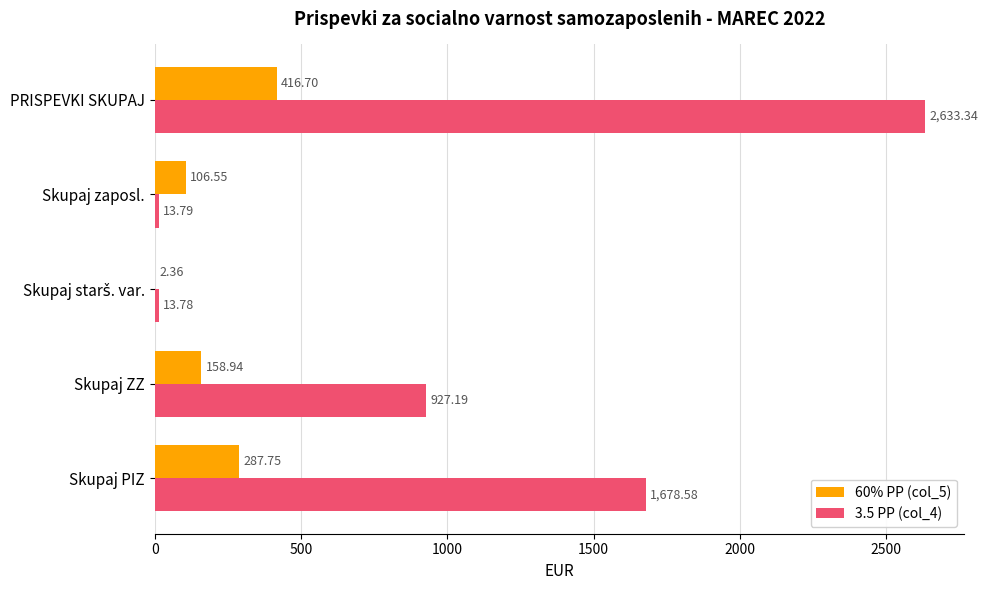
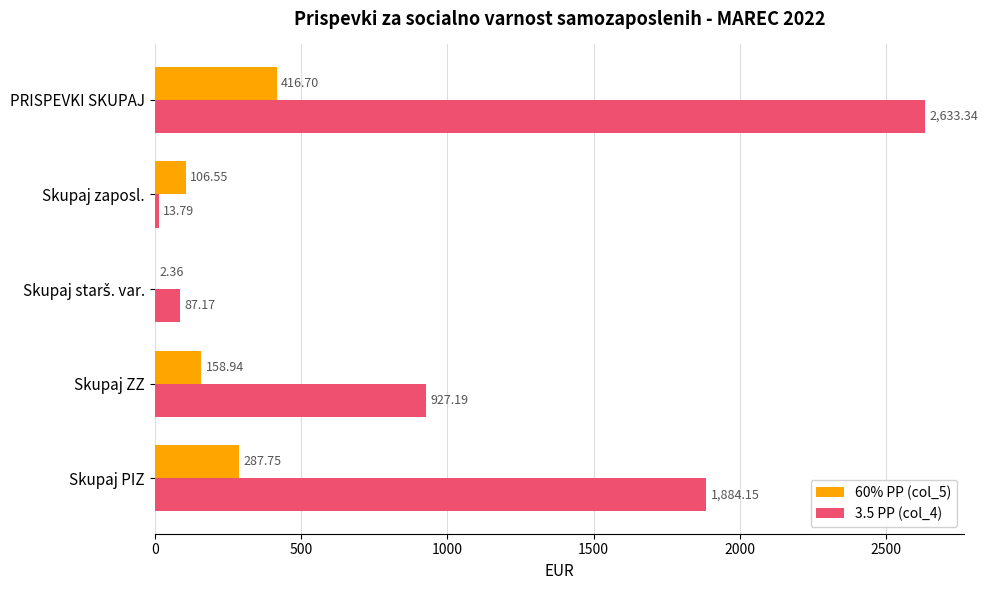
  {
    "60% PP (col_5)": {
      "PRISPEVKI SKUPAJ": "416.70",
      "Skupaj zaposl.": "106.55",
      "Skupaj starš. var.": "2.36",
      "Skupaj ZZ": "158.94",
      "Skupaj PIZ": "287.75"
    },
    "3.5 PP (col_4)": {
      "PRISPEVKI SKUPAJ": "2,633.34",
      "Skupaj zaposl.": "13.79",
-     "Skupaj starš. var.": "13.78",
+     "Skupaj starš. var.": "87.17",
      "Skupaj ZZ": "927.19",
-     "Skupaj PIZ": "1,678.58"
+     "Skupaj PIZ": "1,884.15"
    }
  }
